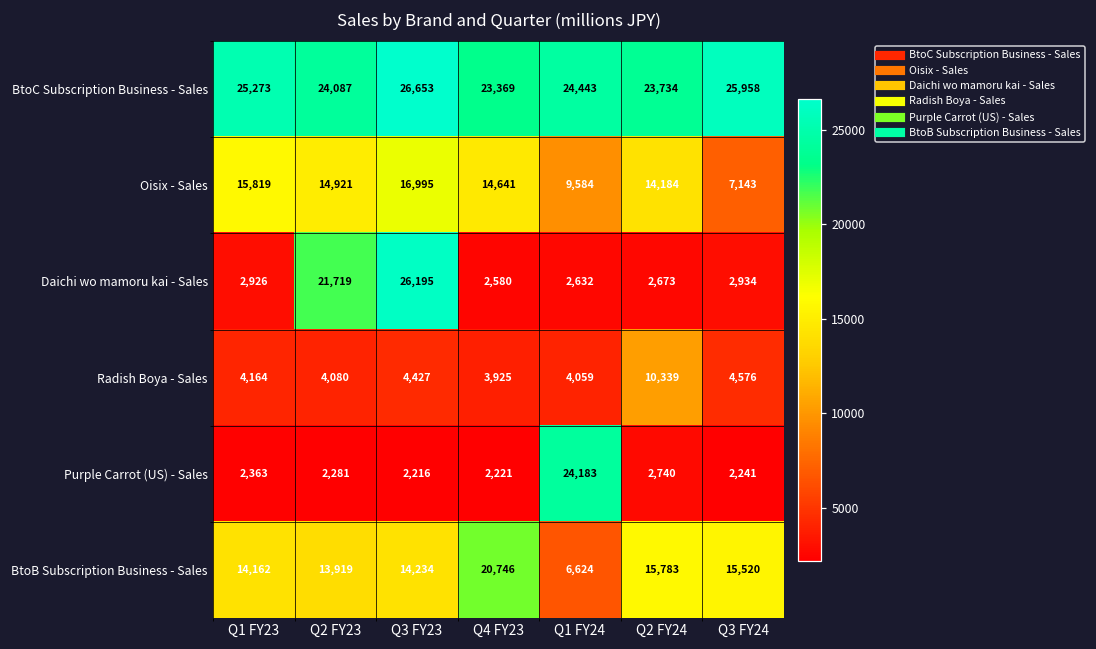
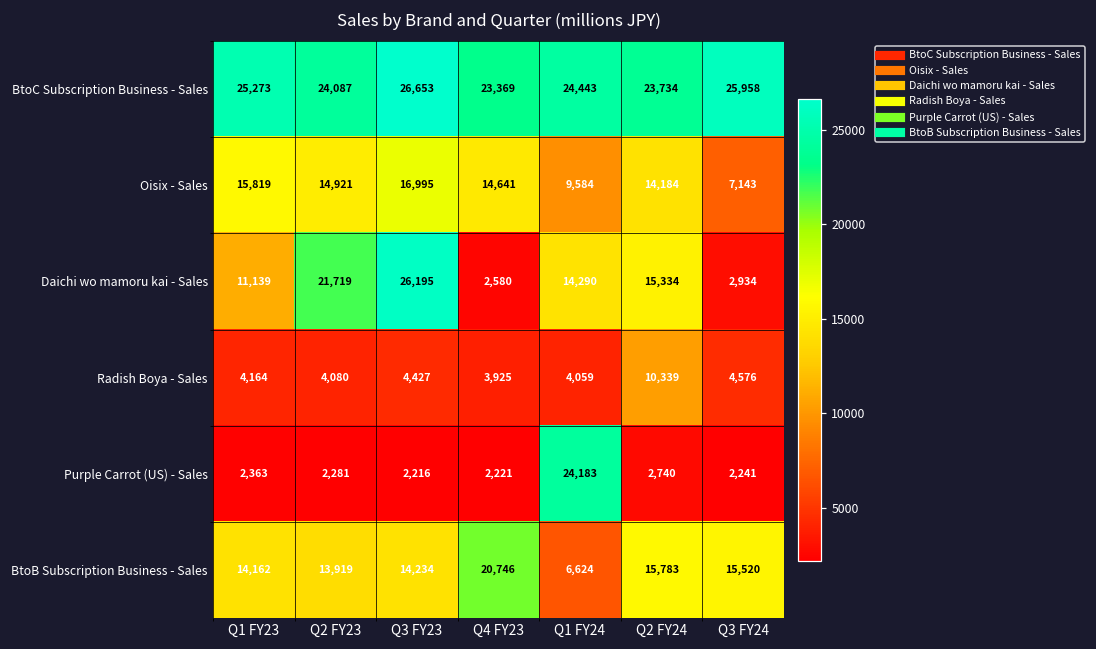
  {
    "BtoC Subscription Business - Sales": {
      "Q1 FY23": "25,273",
      "Q2 FY23": "24,087",
      "Q3 FY23": "26,653",
      "Q4 FY23": "23,369",
      "Q1 FY24": "24,443",
      "Q2 FY24": "23,734",
      "Q3 FY24": "25,958"
    },
    "Oisix - Sales": {
      "Q1 FY23": "15,819",
      "Q2 FY23": "14,921",
      "Q3 FY23": "16,995",
      "Q4 FY23": "14,641",
      "Q1 FY24": "9,584",
      "Q2 FY24": "14,184",
      "Q3 FY24": "7,143"
    },
    "Daichi wo mamoru kai - Sales": {
-     "Q1 FY23": "2,926",
+     "Q1 FY23": "11,139",
      "Q2 FY23": "21,719",
      "Q3 FY23": "26,195",
      "Q4 FY23": "2,580",
-     "Q1 FY24": "2,632",
-     "Q2 FY24": "2,673",
+     "Q1 FY24": "14,290",
+     "Q2 FY24": "15,334",
      "Q3 FY24": "2,934"
    },
    "Radish Boya - Sales": {
      "Q1 FY23": "4,164",
      "Q2 FY23": "4,080",
      "Q3 FY23": "4,427",
      "Q4 FY23": "3,925",
      "Q1 FY24": "4,059",
      "Q2 FY24": "10,339",
      "Q3 FY24": "4,576"
    },
    "Purple Carrot (US) - Sales": {
      "Q1 FY23": "2,363",
      "Q2 FY23": "2,281",
      "Q3 FY23": "2,216",
      "Q4 FY23": "2,221",
      "Q1 FY24": "24,183",
      "Q2 FY24": "2,740",
      "Q3 FY24": "2,241"
    },
    "BtoB Subscription Business - Sales": {
      "Q1 FY23": "14,162",
      "Q2 FY23": "13,919",
      "Q3 FY23": "14,234",
      "Q4 FY23": "20,746",
      "Q1 FY24": "6,624",
      "Q2 FY24": "15,783",
      "Q3 FY24": "15,520"
    }
  }
